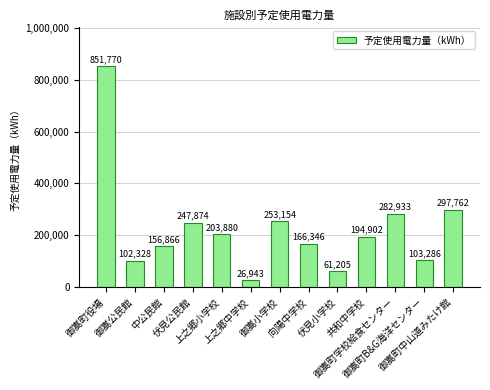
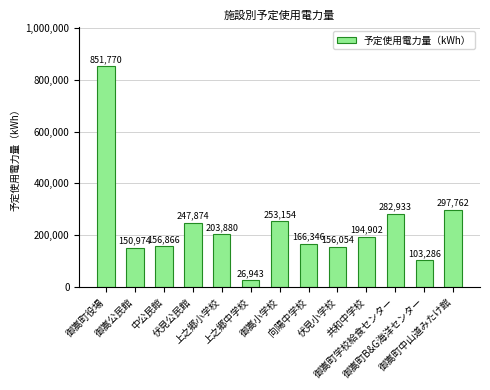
  {
    "御嵩町役場": "851,770",
-   "御嵩公民館": "102,328",
+   "御嵩公民館": "150,974",
    "中公民館": "156,866",
    "伏見公民館": "247,874",
    "上之郷小学校": "203,880",
    "上之郷中学校": "26,943",
    "御嵩小学校": "253,154",
    "向陽中学校": "166,346",
-   "伏見小学校": "61,205",
+   "伏見小学校": "156,054",
    "共和中学校": "194,902",
    "御嵩町学校給食センター": "282,933",
    "御嵩町B&G海洋センター": "103,286",
    "御嵩町中山道みたけ館": "297,762"
  }
